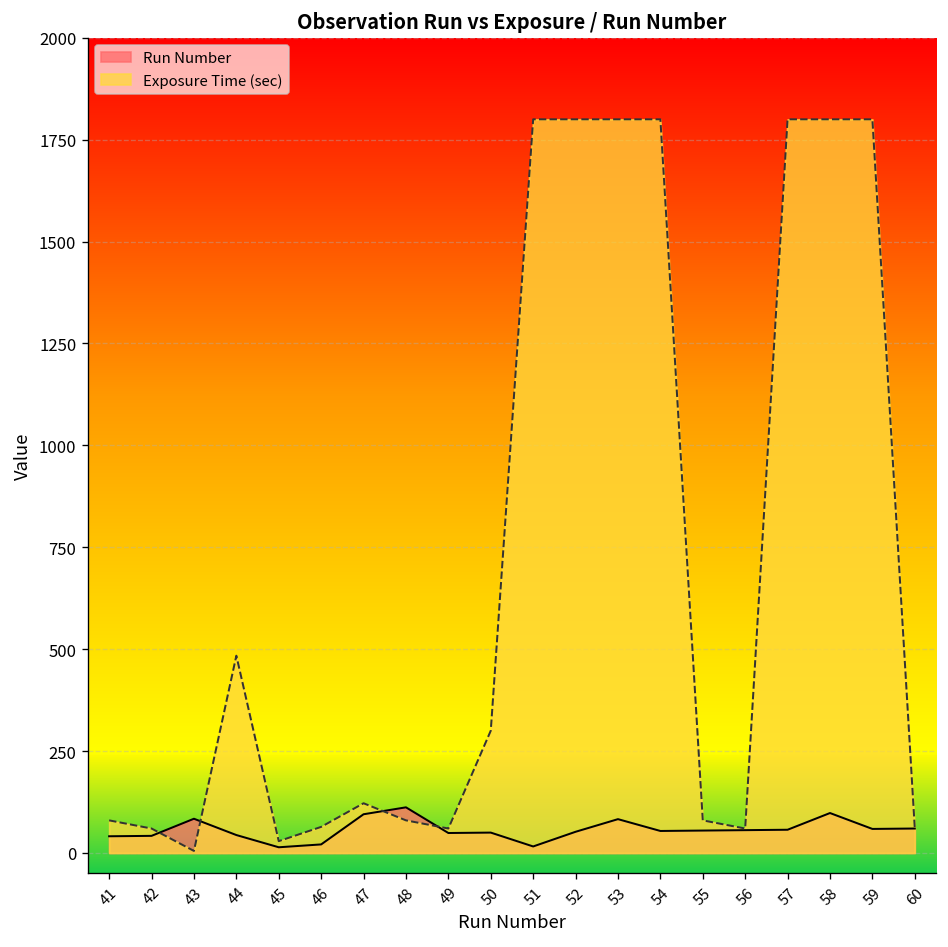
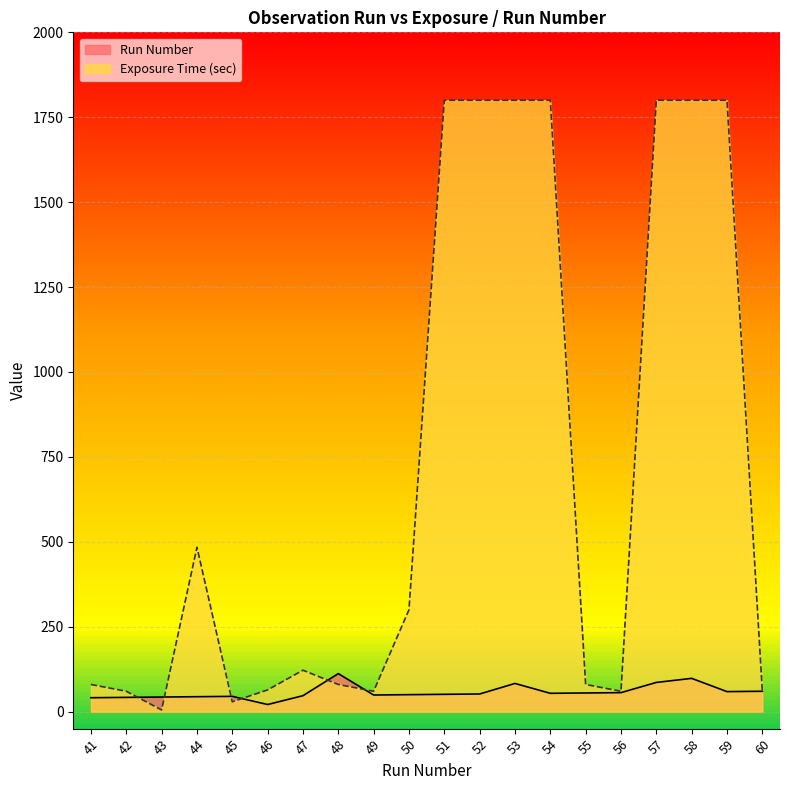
  {
    "Run Number": {
      "41": 40,
      "42": 40,
-     "43": 80,
+     "43": 40,
      "44": 40,
-     "45": 10,
+     "45": 50,
      "46": 20,
-     "47": 100,
+     "47": 50,
      "48": 110,
      "49": 50,
      "50": 50,
-     "51": 20,
+     "51": 50,
      "52": 50,
      "53": 80,
      "54": 50,
      "55": 60,
-     "57": 60,
+     "57": 90,
      "58": 100,
      "59": 60
    },
    "Exposure Time (sec)": {
      "41": 80,
      "42": 60,
      "43": 10,
      "44": 480,
      "45": 30,
      "46": 60,
      "47": 120,
      "48": 80,
      "49": 60,
      "50": 300,
      "51": 1800,
      "52": 1800,
      "53": 1800,
      "54": 1800,
      "55": 80,
      "57": 1800,
      "58": 1800,
      "59": 1800
    }
  }
